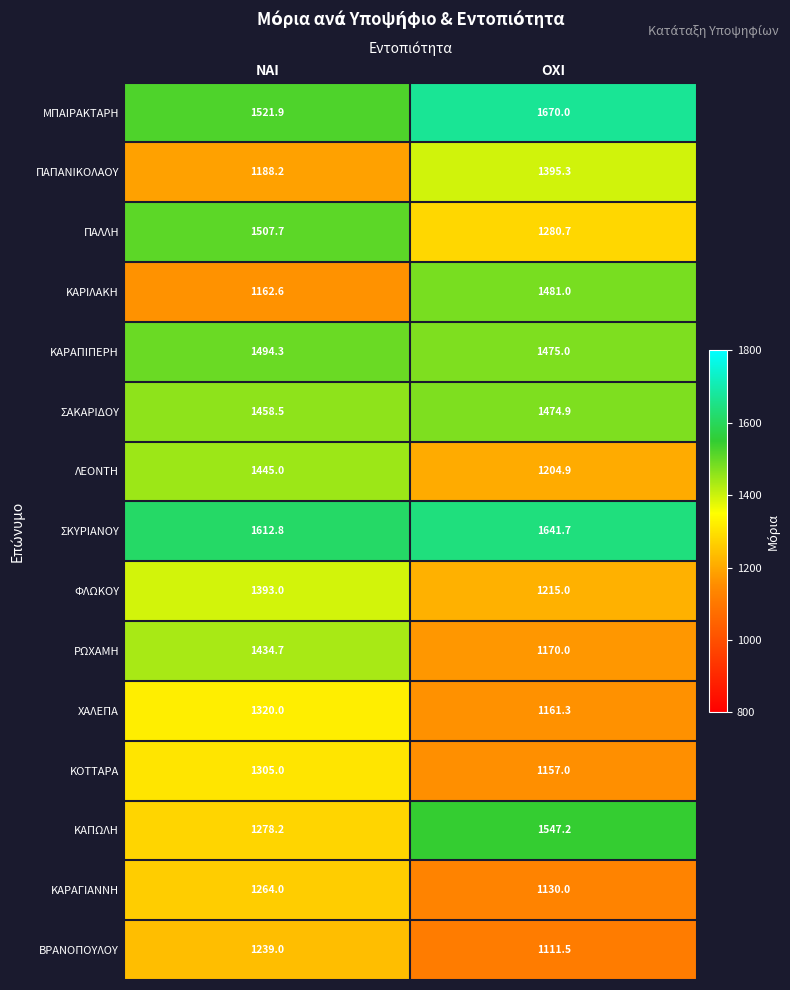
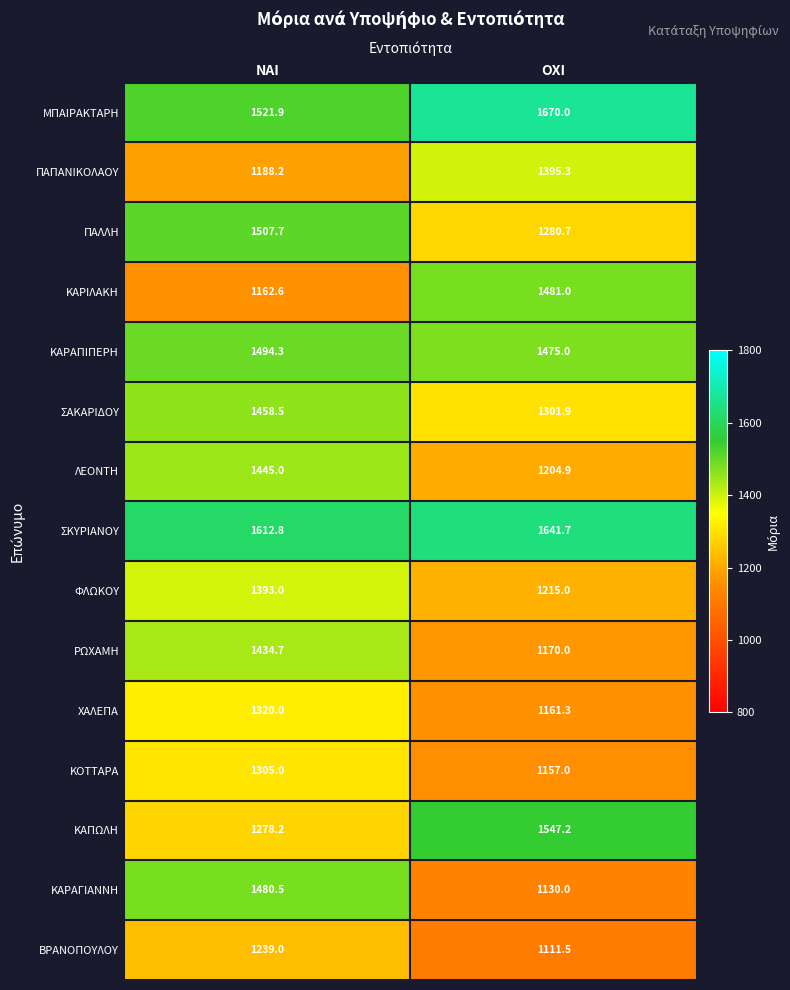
  {
    "ΜΠΑΙΡΑΚΤΑΡΗ": {
      "ΝΑΙ": 1521.9,
      "ΟΧΙ": 1670.0
    },
    "ΠΑΠΑΝΙΚΟΛΑΟΥ": {
      "ΝΑΙ": 1188.2,
      "ΟΧΙ": 1395.3
    },
    "ΠΑΛΛΗ": {
      "ΝΑΙ": 1507.7,
      "ΟΧΙ": 1280.7
    },
    "ΚΑΡΙΛΑΚΗ": {
      "ΝΑΙ": 1162.6,
      "ΟΧΙ": 1481.0
    },
    "ΚΑΡΑΠΙΠΕΡΗ": {
      "ΝΑΙ": 1494.3,
      "ΟΧΙ": 1475.0
    },
    "ΣΑΚΑΡΙΔΟΥ": {
      "ΝΑΙ": 1458.5,
-     "ΟΧΙ": 1474.9
+     "ΟΧΙ": 1301.9
    },
    "ΛΕΟΝΤΗ": {
      "ΝΑΙ": 1445.0,
      "ΟΧΙ": 1204.9
    },
    "ΣΚΥΡΙΑΝΟΥ": {
      "ΝΑΙ": 1612.8,
      "ΟΧΙ": 1641.7
    },
    "ΦΛΩΚΟΥ": {
      "ΝΑΙ": 1393.0,
      "ΟΧΙ": 1215.0
    },
    "ΡΩΧΑΜΗ": {
      "ΝΑΙ": 1434.7,
      "ΟΧΙ": 1170.0
    },
    "ΧΑΛΕΠΑ": {
      "ΝΑΙ": 1320.0,
      "ΟΧΙ": 1161.3
    },
    "ΚΟΤΤΑΡΑ": {
      "ΝΑΙ": 1305.0,
      "ΟΧΙ": 1157.0
    },
    "ΚΑΠΩΛΗ": {
      "ΝΑΙ": 1278.2,
      "ΟΧΙ": 1547.2
    },
    "ΚΑΡΑΓΙΑΝΝΗ": {
-     "ΝΑΙ": 1264.0,
+     "ΝΑΙ": 1480.5,
      "ΟΧΙ": 1130.0
    },
    "ΒΡΑΝΟΠΟΥΛΟΥ": {
      "ΝΑΙ": 1239.0,
      "ΟΧΙ": 1111.5
    }
  }
